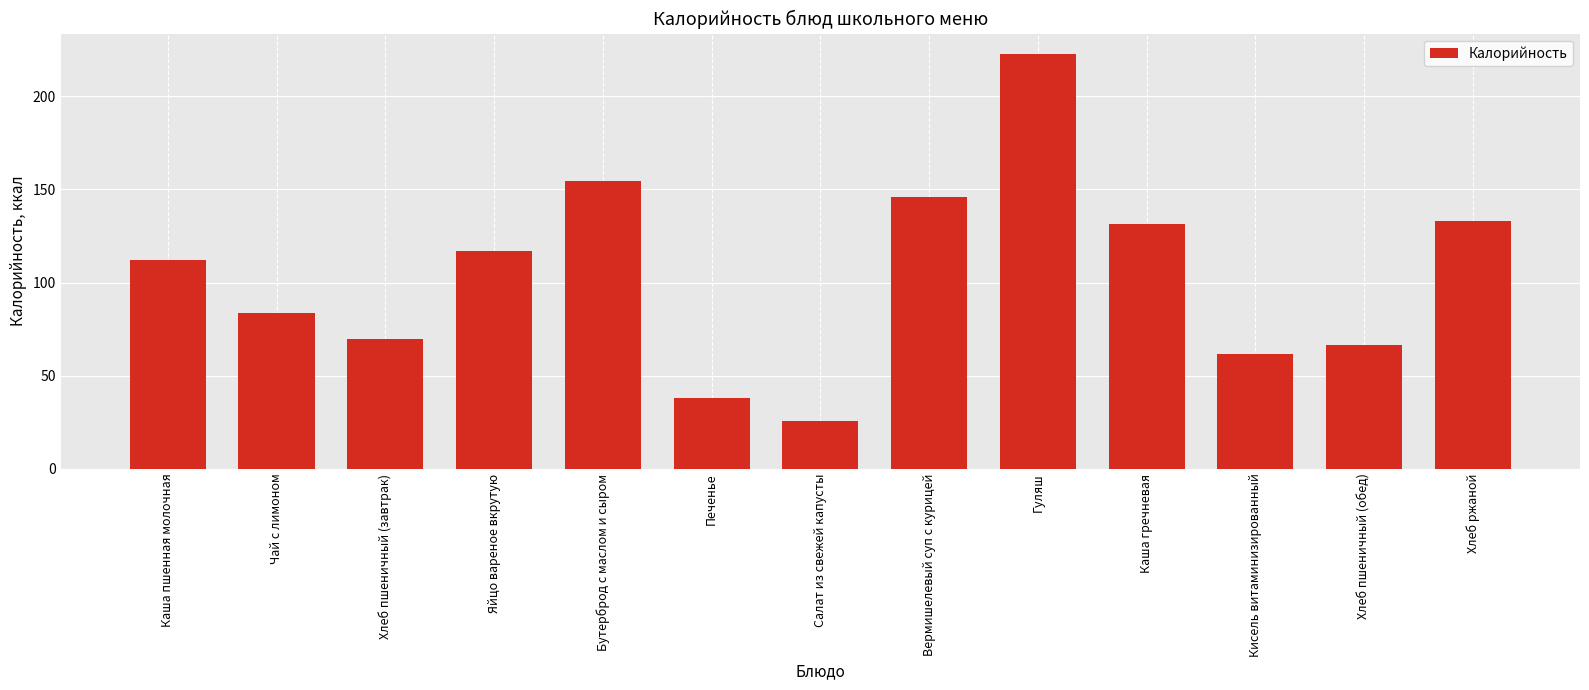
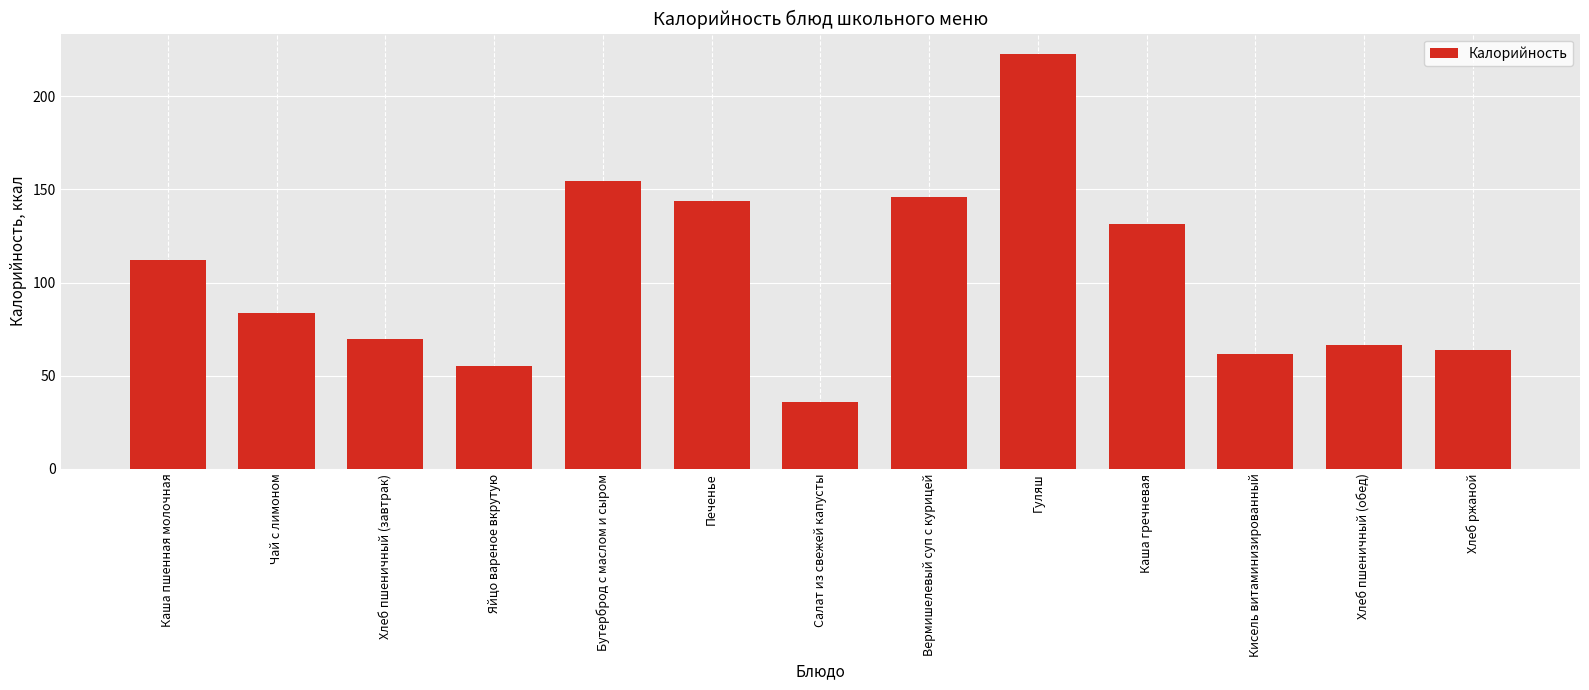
  {
    "Каша пшенная молочная": 112,
    "Чай с лимоном": 84,
    "Хлеб пшеничный (завтрак)": 70,
-   "Яйцо вареное вкрутую": 117,
+   "Яйцо вареное вкрутую": 55,
    "Бутерброд с маслом и сыром": 155,
-   "Печенье": 38,
-   "Салат из свежей капусты": 26,
+   "Печенье": 144,
+   "Салат из свежей капусты": 36,
    "Вермишелевый суп с курицей": 146,
    "Гуляш": 223,
    "Каша гречневая": 132,
    "Кисель витаминизированный": 61,
    "Хлеб пшеничный (обед)": 66,
-   "Хлеб ржаной": 133
+   "Хлеб ржаной": 64
  }
